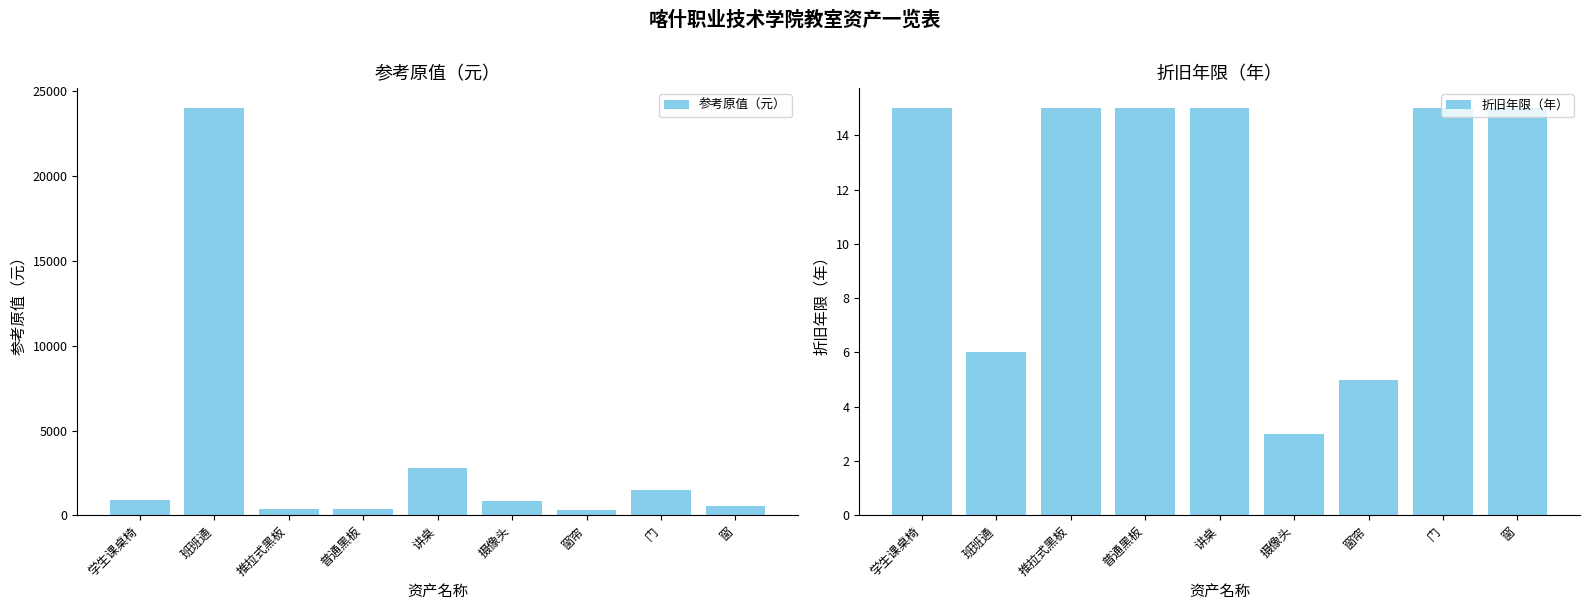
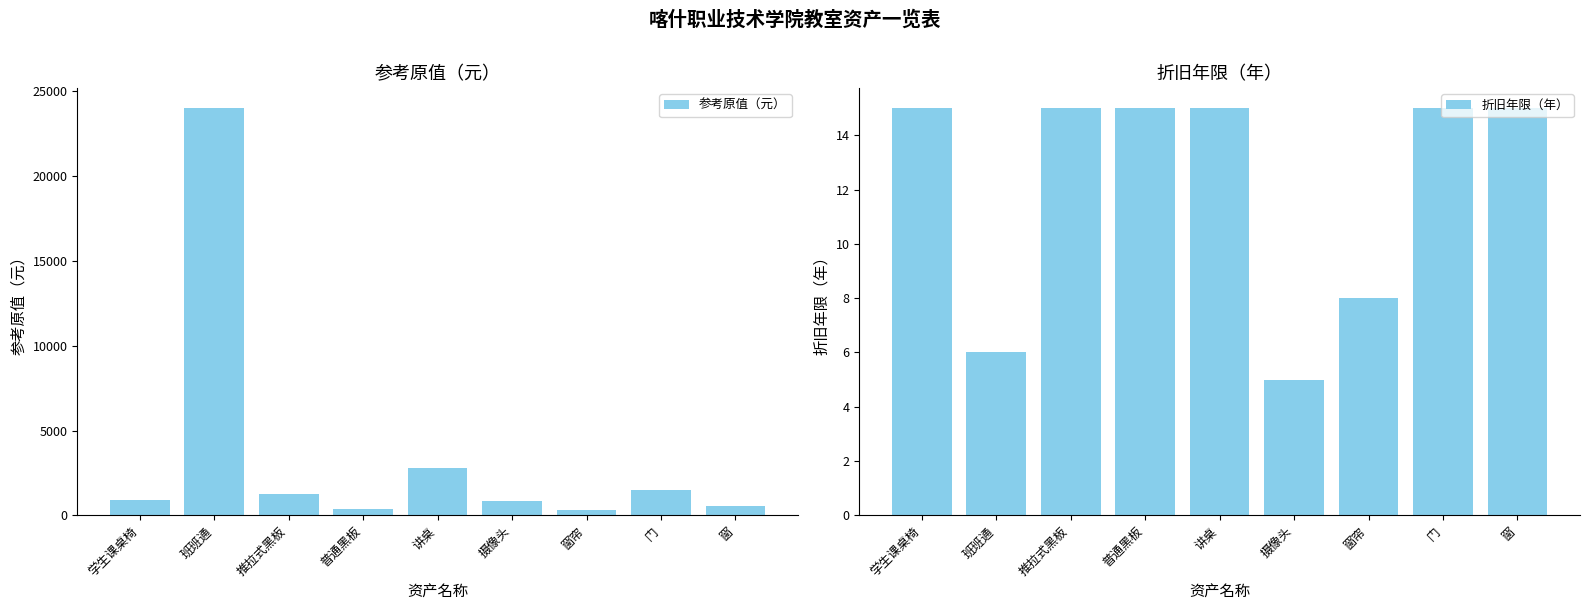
  {
    "参考原值（元）": {
      "学生课桌椅": 900,
      "班班通": 24000,
-     "推拉式黑板": 400,
+     "推拉式黑板": 1300,
      "普通黑板": 400,
      "讲桌": 2800,
      "摄像头": 900,
      "窗帘": 300,
      "门": 1500,
      "窗": 600
    },
    "折旧年限（年）": {
      "学生课桌椅": 15,
      "班班通": 6,
      "推拉式黑板": 15,
      "普通黑板": 15,
      "讲桌": 15,
-     "摄像头": 3,
-     "窗帘": 5
+     "摄像头": 5,
+     "窗帘": 8
    }
  }
